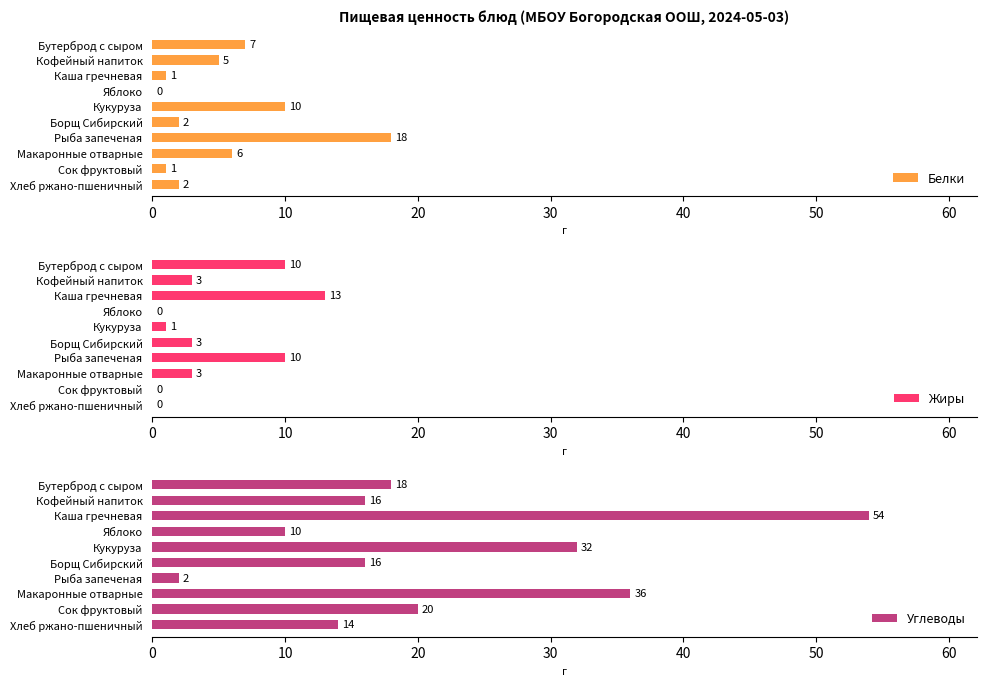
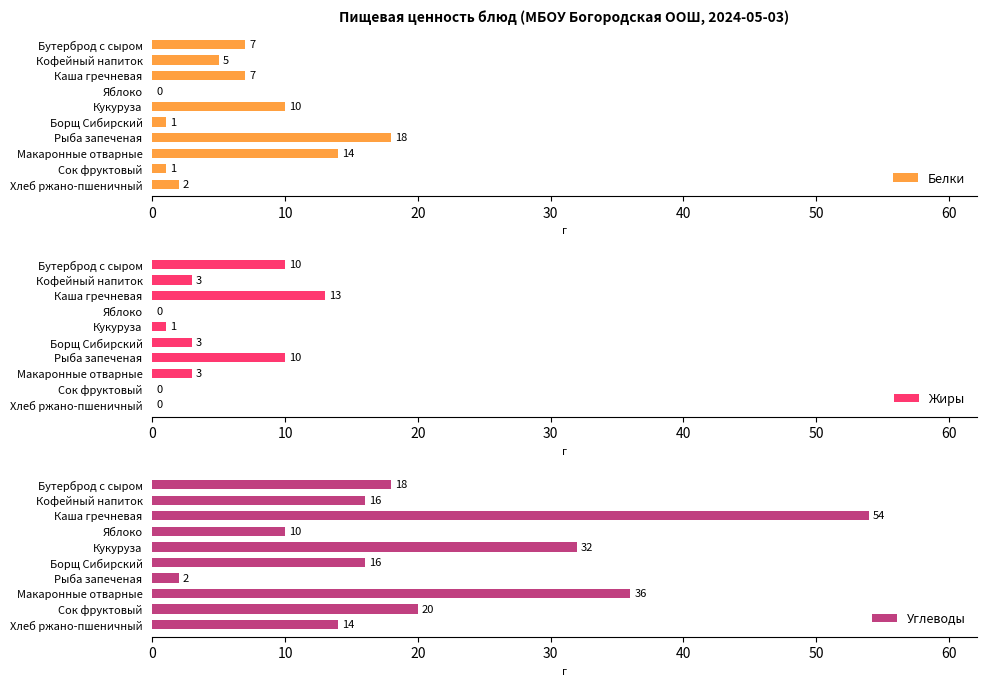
  {
    "Пищевая ценность блюд (МБОУ Богородская ООШ, 2024-05-03)": {
      "Бутерброд с сыром": 7,
      "Кофейный напиток": 5,
-     "Каша гречневая": 1,
+     "Каша гречневая": 7,
      "Яблоко": 0,
      "Кукуруза": 10,
-     "Борщ Сибирский": 2,
+     "Борщ Сибирский": 1,
      "Рыба запеченая": 18,
-     "Макаронные отварные": 6,
+     "Макаронные отварные": 14,
      "Сок фруктовый": 1,
      "Хлеб ржано-пшеничный": 2
    }
  }
